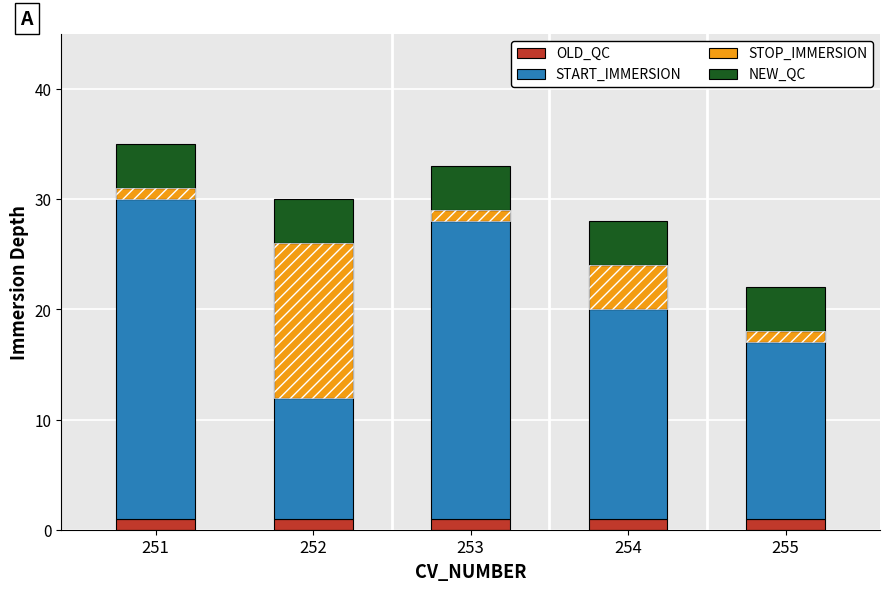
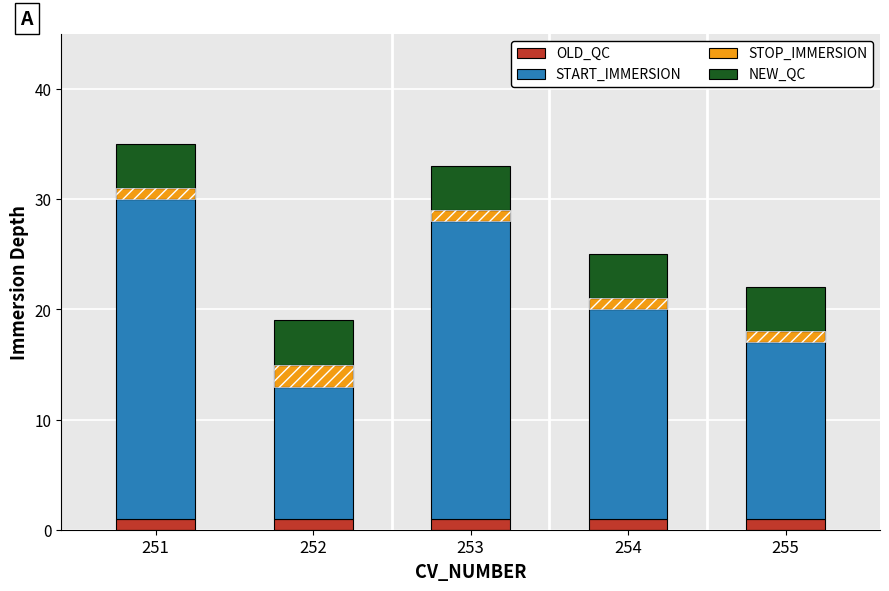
  {
    "OLD_QC": {
      "251": 1,
      "252": 1,
      "253": 1,
      "254": 1,
      "255": 1
    },
    "START_IMMERSION": {
      "251": 29,
-     "252": 11,
+     "252": 12,
      "253": 27,
      "254": 19,
      "255": 16
    },
    "STOP_IMMERSION": {
      "251": 1,
-     "252": 14,
+     "252": 2,
      "253": 1,
-     "254": 4,
+     "254": 1,
      "255": 1
    },
    "NEW_QC": {
      "251": 4,
      "252": 4,
      "253": 4,
      "254": 4,
      "255": 4
    }
  }
